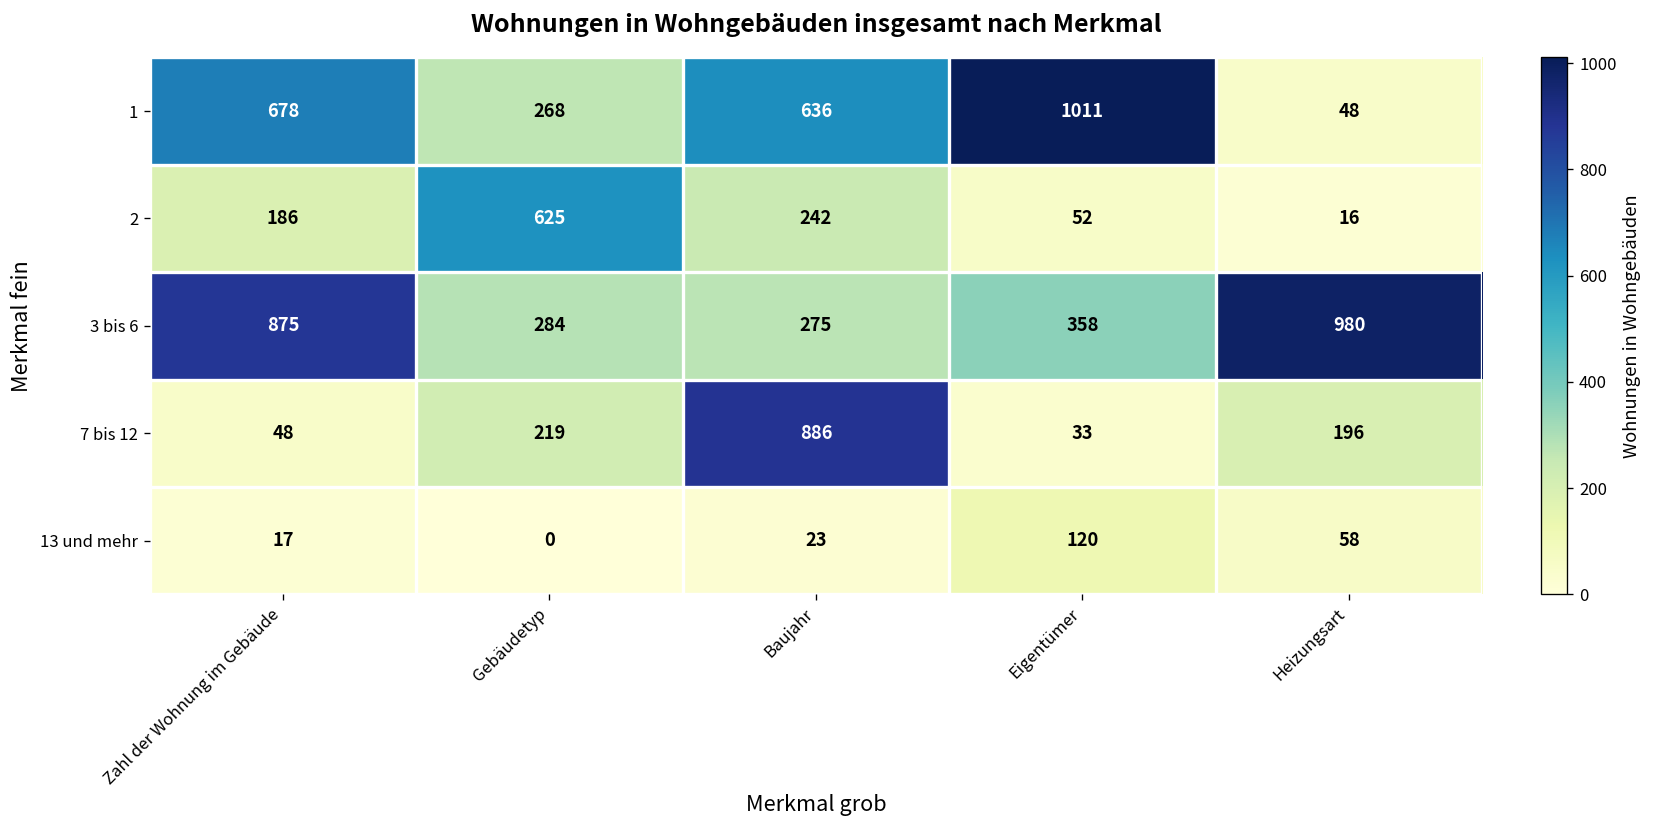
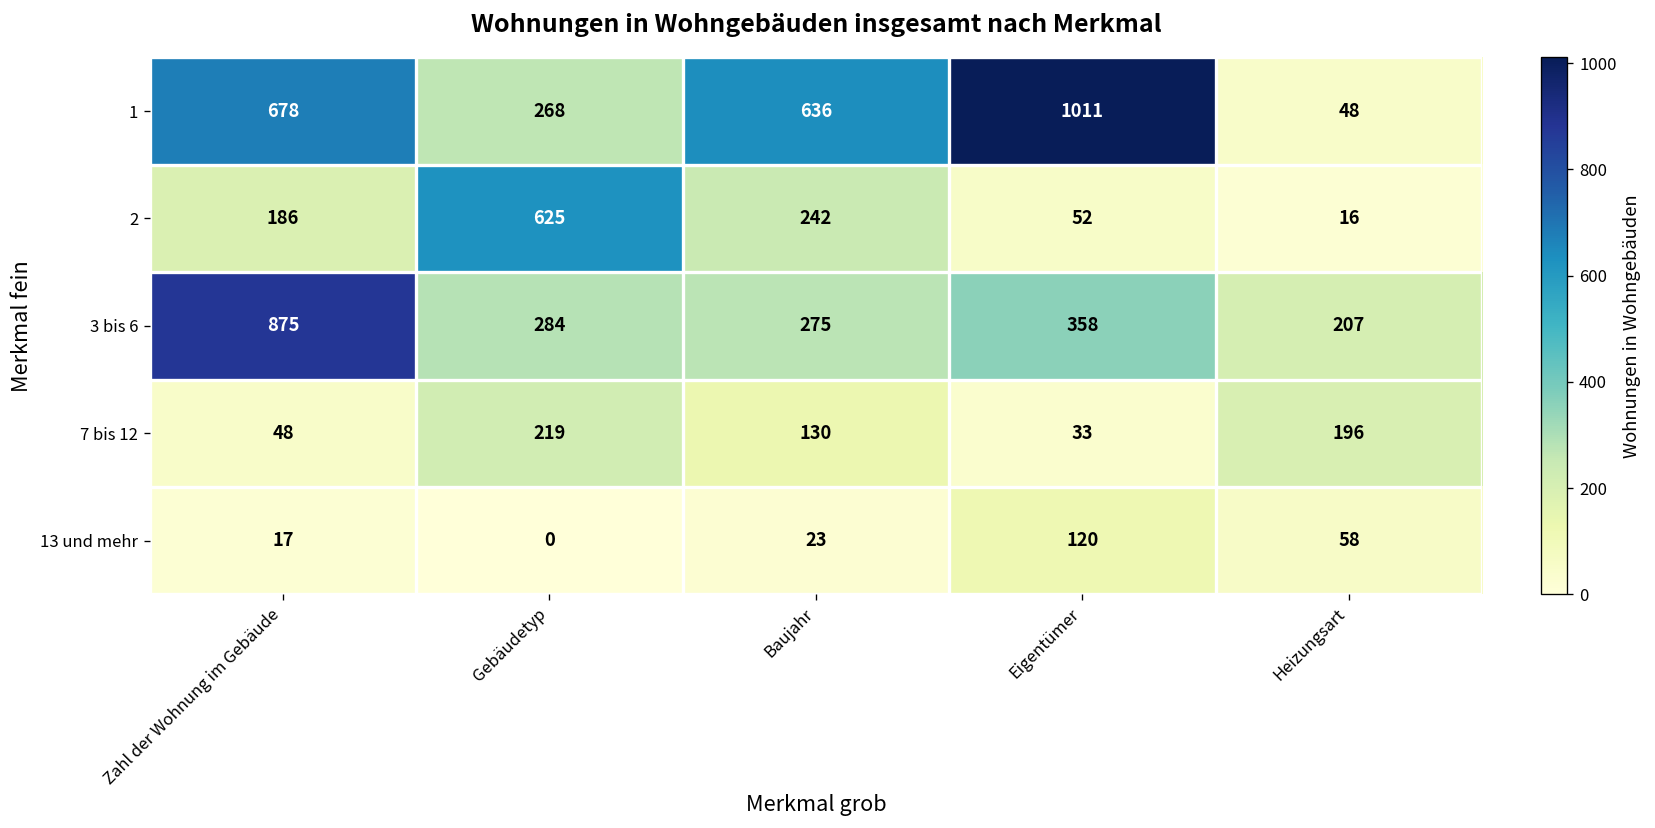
  {
    "1": {
      "Zahl der Wohnung im Gebäude": 678,
      "Gebäudetyp": 268,
      "Baujahr": 636,
      "Eigentümer": 1011,
      "Heizungsart": 48
    },
    "2": {
      "Zahl der Wohnung im Gebäude": 186,
      "Gebäudetyp": 625,
      "Baujahr": 242,
      "Eigentümer": 52,
      "Heizungsart": 16
    },
    "3 bis 6": {
      "Zahl der Wohnung im Gebäude": 875,
      "Gebäudetyp": 284,
      "Baujahr": 275,
      "Eigentümer": 358,
-     "Heizungsart": 980
+     "Heizungsart": 207
    },
    "7 bis 12": {
      "Zahl der Wohnung im Gebäude": 48,
      "Gebäudetyp": 219,
-     "Baujahr": 886,
+     "Baujahr": 130,
      "Eigentümer": 33,
      "Heizungsart": 196
    },
    "13 und mehr": {
      "Zahl der Wohnung im Gebäude": 17,
      "Gebäudetyp": 0,
      "Baujahr": 23,
      "Eigentümer": 120,
      "Heizungsart": 58
    }
  }
